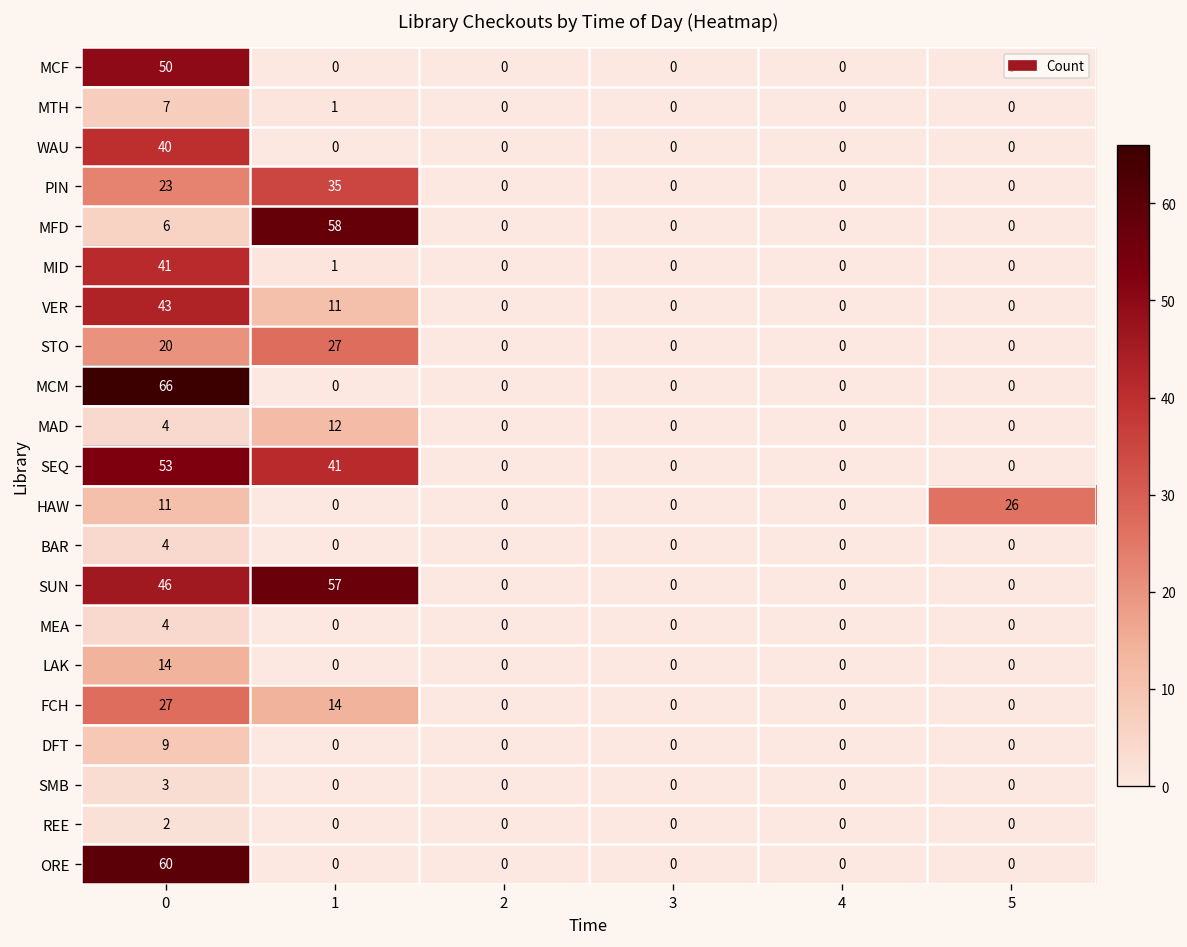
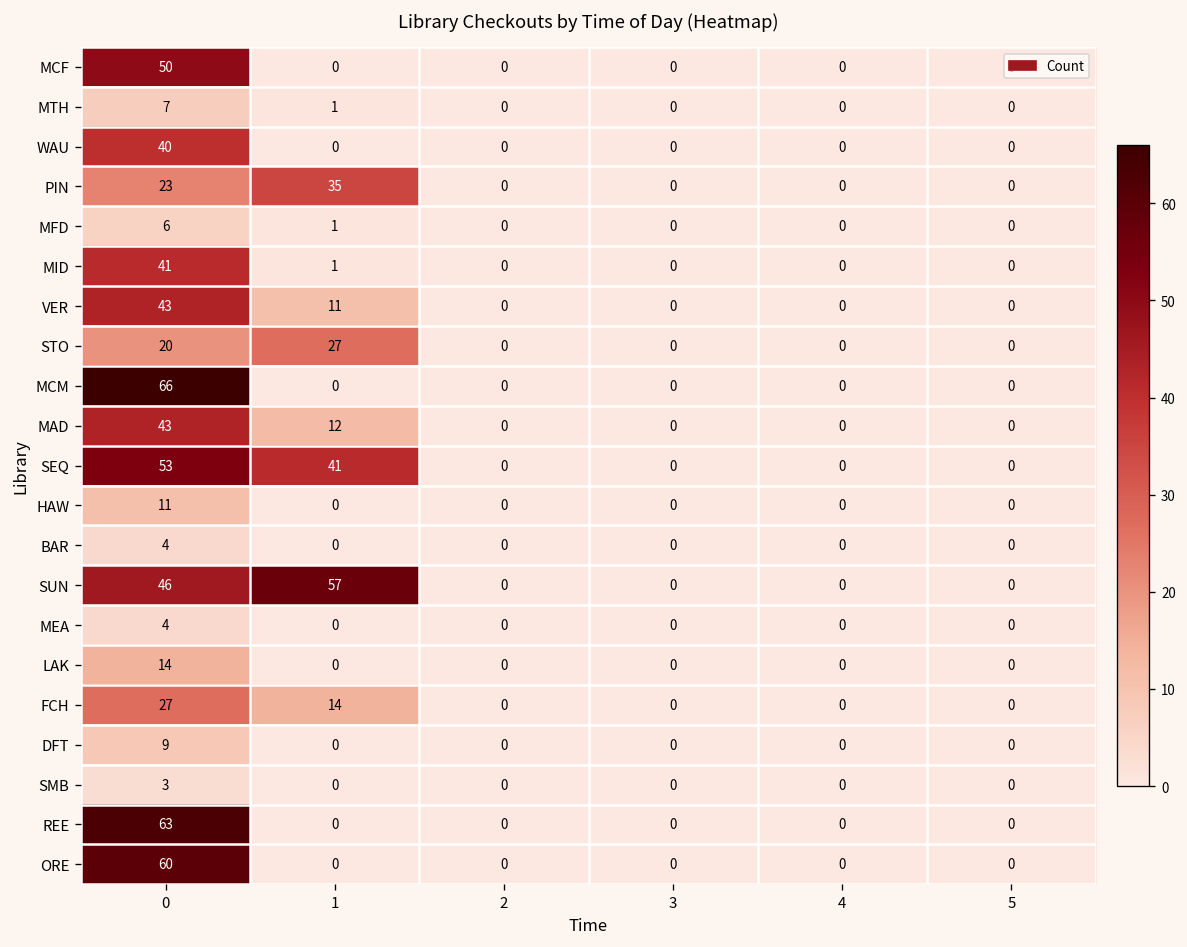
  {
    "MCF": {
      "0": 50,
      "1": 0,
      "2": 0,
      "3": 0,
      "4": 0
    },
    "MTH": {
      "0": 7,
      "1": 1,
      "2": 0,
      "3": 0,
      "4": 0,
      "5": 0
    },
    "WAU": {
      "0": 40,
      "1": 0,
      "2": 0,
      "3": 0,
      "4": 0,
      "5": 0
    },
    "PIN": {
      "0": 23,
      "1": 35,
      "2": 0,
      "3": 0,
      "4": 0,
      "5": 0
    },
    "MFD": {
      "0": 6,
-     "1": 58,
+     "1": 1,
      "2": 0,
      "3": 0,
      "4": 0,
      "5": 0
    },
    "MID": {
      "0": 41,
      "1": 1,
      "2": 0,
      "3": 0,
      "4": 0,
      "5": 0
    },
    "VER": {
      "0": 43,
      "1": 11,
      "2": 0,
      "3": 0,
      "4": 0,
      "5": 0
    },
    "STO": {
      "0": 20,
      "1": 27,
      "2": 0,
      "3": 0,
      "4": 0,
      "5": 0
    },
    "MCM": {
      "0": 66,
      "1": 0,
      "2": 0,
      "3": 0,
      "4": 0,
      "5": 0
    },
    "MAD": {
-     "0": 4,
+     "0": 43,
      "1": 12,
      "2": 0,
      "3": 0,
      "4": 0,
      "5": 0
    },
    "SEQ": {
      "0": 53,
      "1": 41,
      "2": 0,
      "3": 0,
      "4": 0,
      "5": 0
    },
    "HAW": {
      "0": 11,
      "1": 0,
      "2": 0,
      "3": 0,
      "4": 0,
-     "5": 26
+     "5": 0
    },
    "BAR": {
      "0": 4,
      "1": 0,
      "2": 0,
      "3": 0,
      "4": 0,
      "5": 0
    },
    "SUN": {
      "0": 46,
      "1": 57,
      "2": 0,
      "3": 0,
      "4": 0,
      "5": 0
    },
    "MEA": {
      "0": 4,
      "1": 0,
      "2": 0,
      "3": 0,
      "4": 0,
      "5": 0
    },
    "LAK": {
      "0": 14,
      "1": 0,
      "2": 0,
      "3": 0,
      "4": 0,
      "5": 0
    },
    "FCH": {
      "0": 27,
      "1": 14,
      "2": 0,
      "3": 0,
      "4": 0,
      "5": 0
    },
    "DFT": {
      "0": 9,
      "1": 0,
      "2": 0,
      "3": 0,
      "4": 0,
      "5": 0
    },
    "SMB": {
      "0": 3,
      "1": 0,
      "2": 0,
      "3": 0,
      "4": 0,
      "5": 0
    },
    "REE": {
-     "0": 2,
+     "0": 63,
      "1": 0,
      "2": 0,
      "3": 0,
      "4": 0,
      "5": 0
    },
    "ORE": {
      "0": 60,
      "1": 0,
      "2": 0,
      "3": 0,
      "4": 0,
      "5": 0
    }
  }
